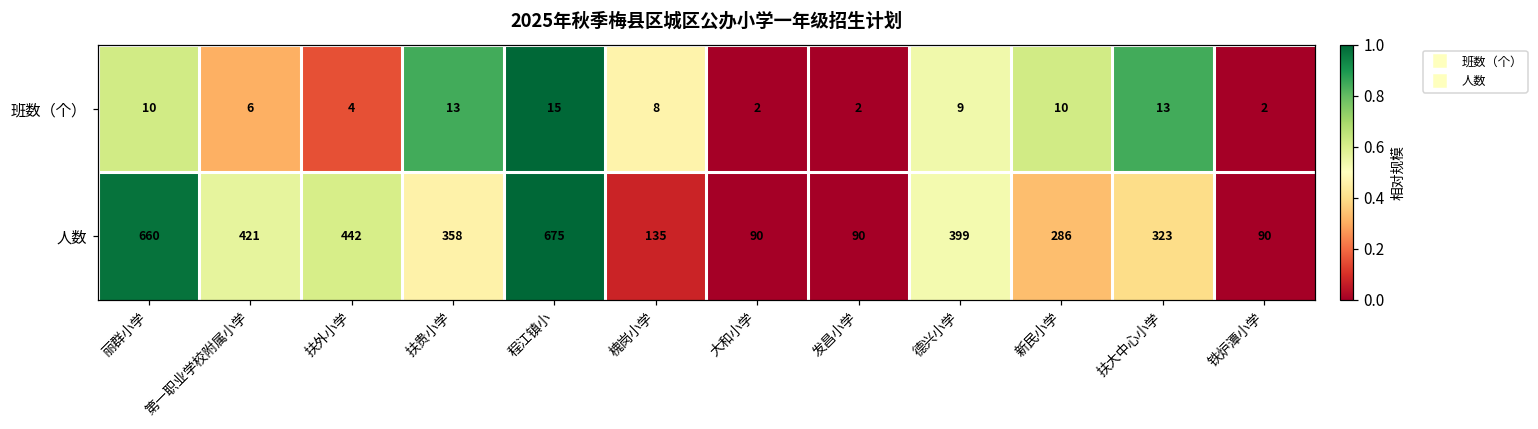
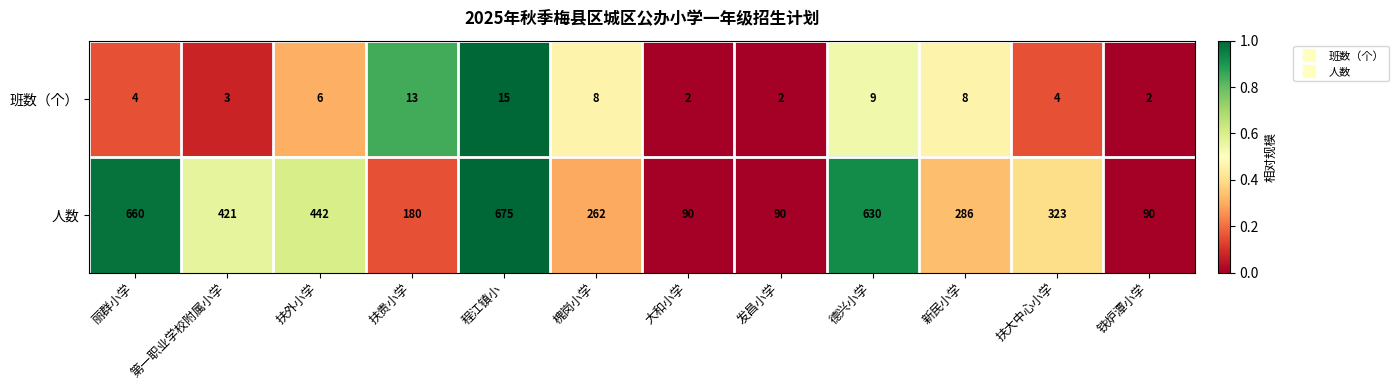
  {
    "班数（个）": {
-     "丽群小学": 10,
-     "第一职业学校附属小学": 6,
-     "扶外小学": 4,
+     "丽群小学": 4,
+     "第一职业学校附属小学": 3,
+     "扶外小学": 6,
      "扶贵小学": 13,
      "程江镇小": 15,
      "槐岗小学": 8,
      "大和小学": 2,
      "发昌小学": 2,
      "德兴小学": 9,
-     "新民小学": 10,
-     "扶大中心小学": 13,
+     "新民小学": 8,
+     "扶大中心小学": 4,
      "铁炉潭小学": 2
    },
    "人数": {
      "丽群小学": 660,
      "第一职业学校附属小学": 421,
      "扶外小学": 442,
-     "扶贵小学": 358,
+     "扶贵小学": 180,
      "程江镇小": 675,
-     "槐岗小学": 135,
+     "槐岗小学": 262,
      "大和小学": 90,
      "发昌小学": 90,
-     "德兴小学": 399,
+     "德兴小学": 630,
      "新民小学": 286,
      "扶大中心小学": 323,
      "铁炉潭小学": 90
    }
  }
